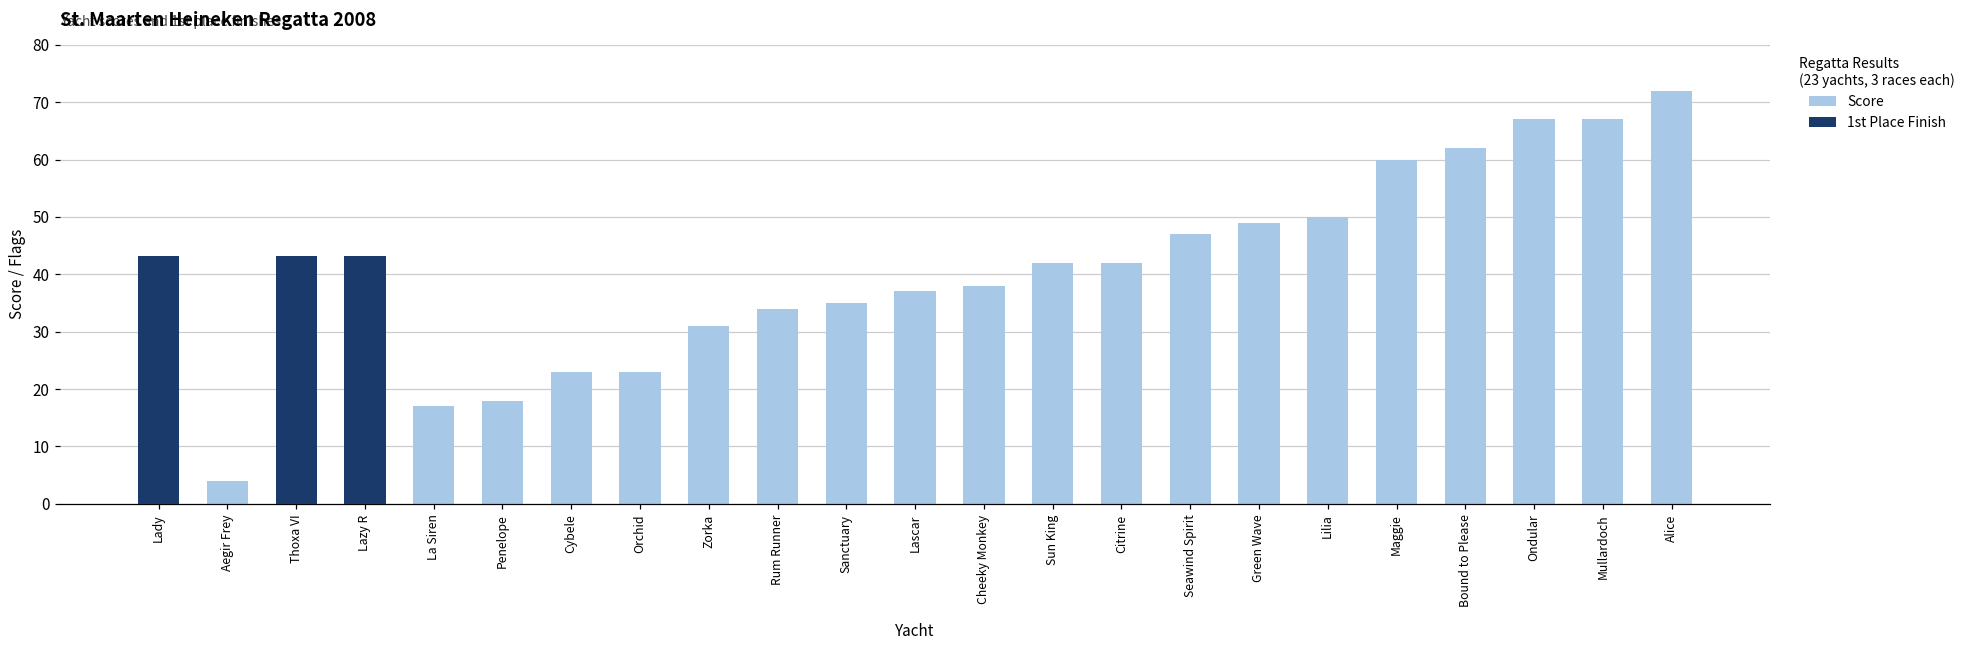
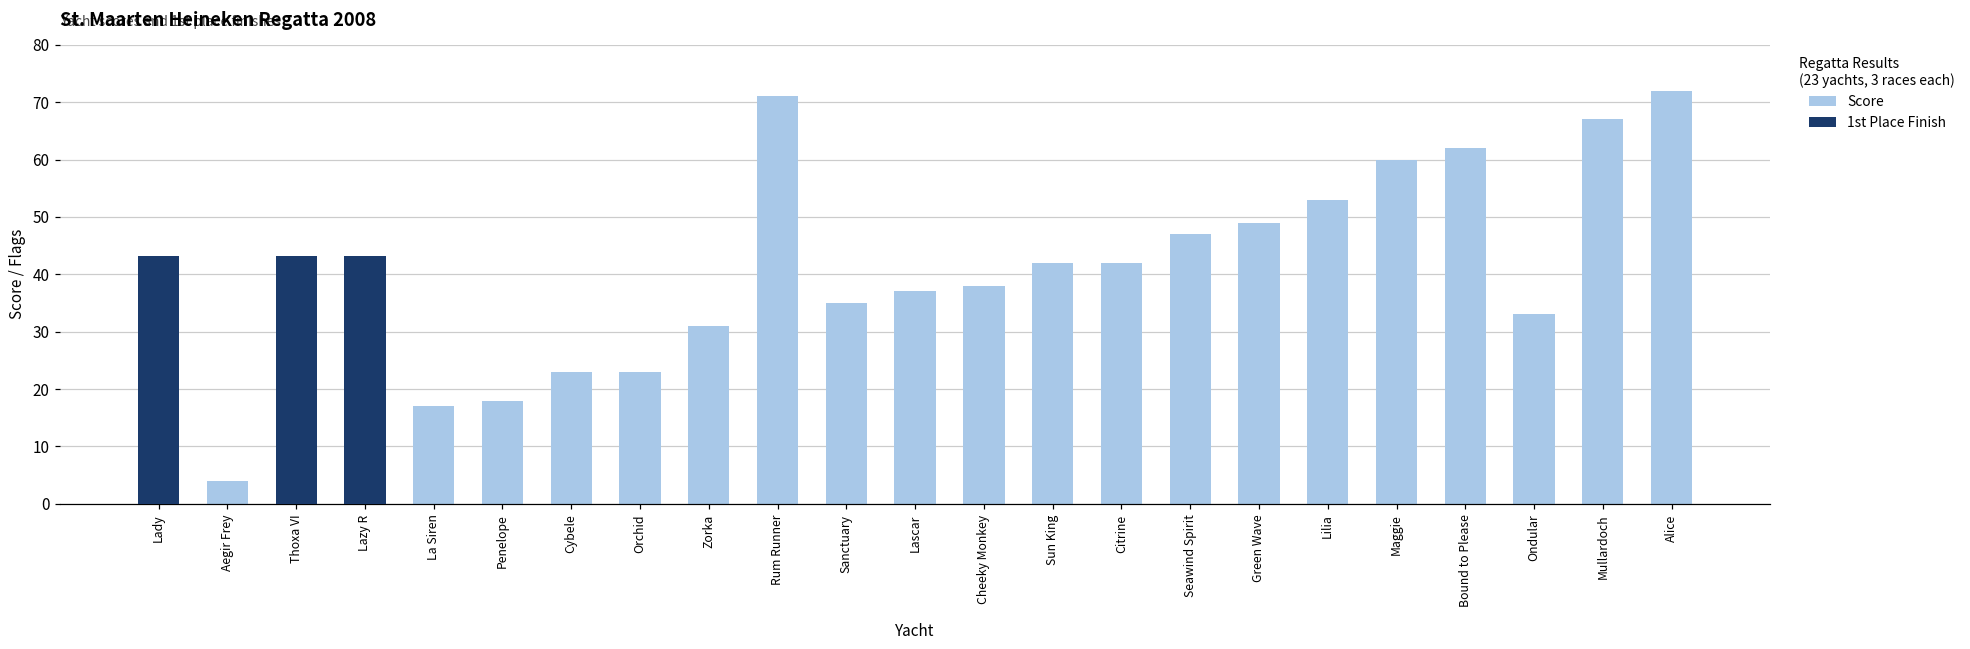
  {
    "Score": {
      "Aegir Frey": 4,
      "La Siren": 17,
      "Penelope": 18,
      "Cybele": 23,
      "Orchid": 23,
      "Zorka": 31,
-     "Rum Runner": 34,
+     "Rum Runner": 71,
      "Sanctuary": 35,
      "Lascar": 37,
      "Cheeky Monkey": 38,
      "Sun King": 42,
      "Citrine": 42,
      "Seawind Spirit": 47,
      "Green Wave": 49,
-     "Lilia": 50,
+     "Lilia": 53,
      "Maggie": 60,
      "Bound to Please": 62,
-     "Ondular": 67,
+     "Ondular": 33,
      "Mullardoch": 67,
      "Alice": 72
    },
    "1st Place Finish": {
      "Lady": 43,
      "Aegir Frey": 0,
      "Thoxa VI": 43,
      "Lazy R": 43,
      "La Siren": 0,
      "Penelope": 0,
      "Cybele": 0,
      "Orchid": 0,
      "Zorka": 0,
      "Rum Runner": 0,
      "Sanctuary": 0,
      "Lascar": 0,
      "Cheeky Monkey": 0,
      "Sun King": 0,
      "Citrine": 0,
      "Seawind Spirit": 0,
      "Green Wave": 0,
      "Lilia": 0,
      "Maggie": 0,
      "Bound to Please": 0,
      "Ondular": 0,
      "Mullardoch": 0,
      "Alice": 0
    }
  }
